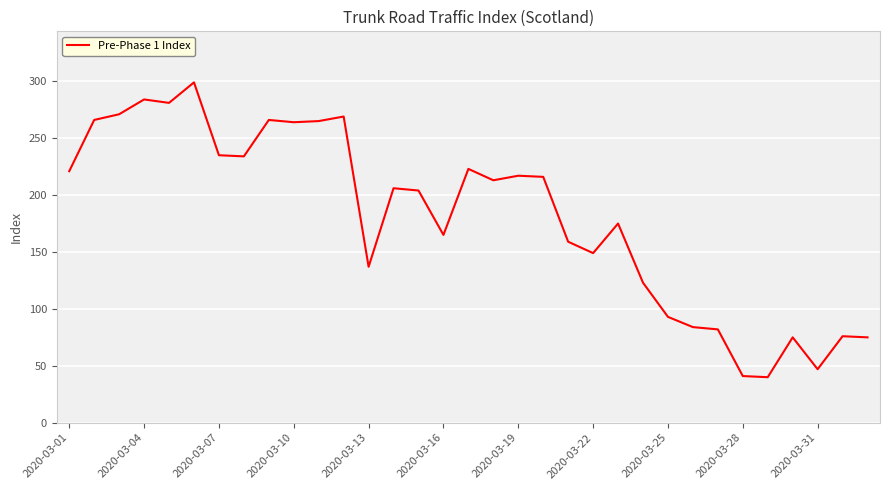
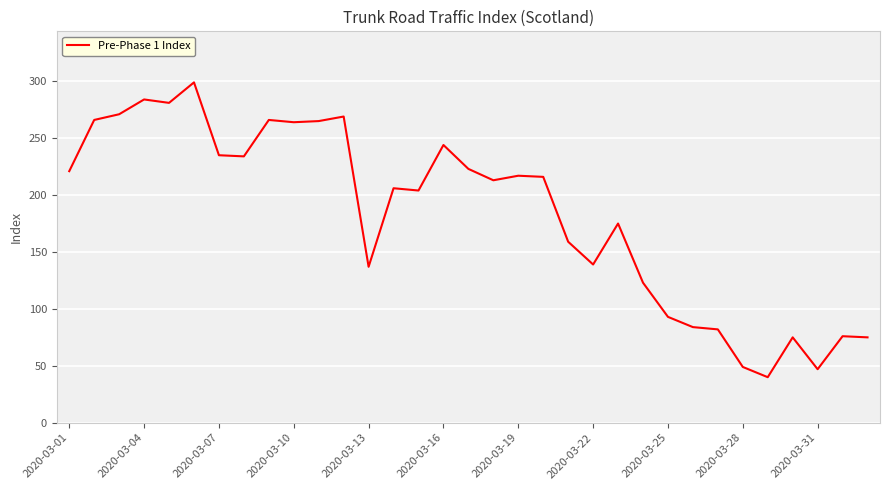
  {
    "2020-03-01": 221,
    "2020-03-04": 284,
    "2020-03-07": 235,
    "2020-03-10": 264,
    "2020-03-13": 137,
-   "2020-03-16": 165,
+   "2020-03-16": 244,
    "2020-03-19": 217,
-   "2020-03-22": 149,
+   "2020-03-22": 139,
    "2020-03-25": 93,
-   "2020-03-28": 41,
+   "2020-03-28": 49,
    "2020-03-31": 47
  }
